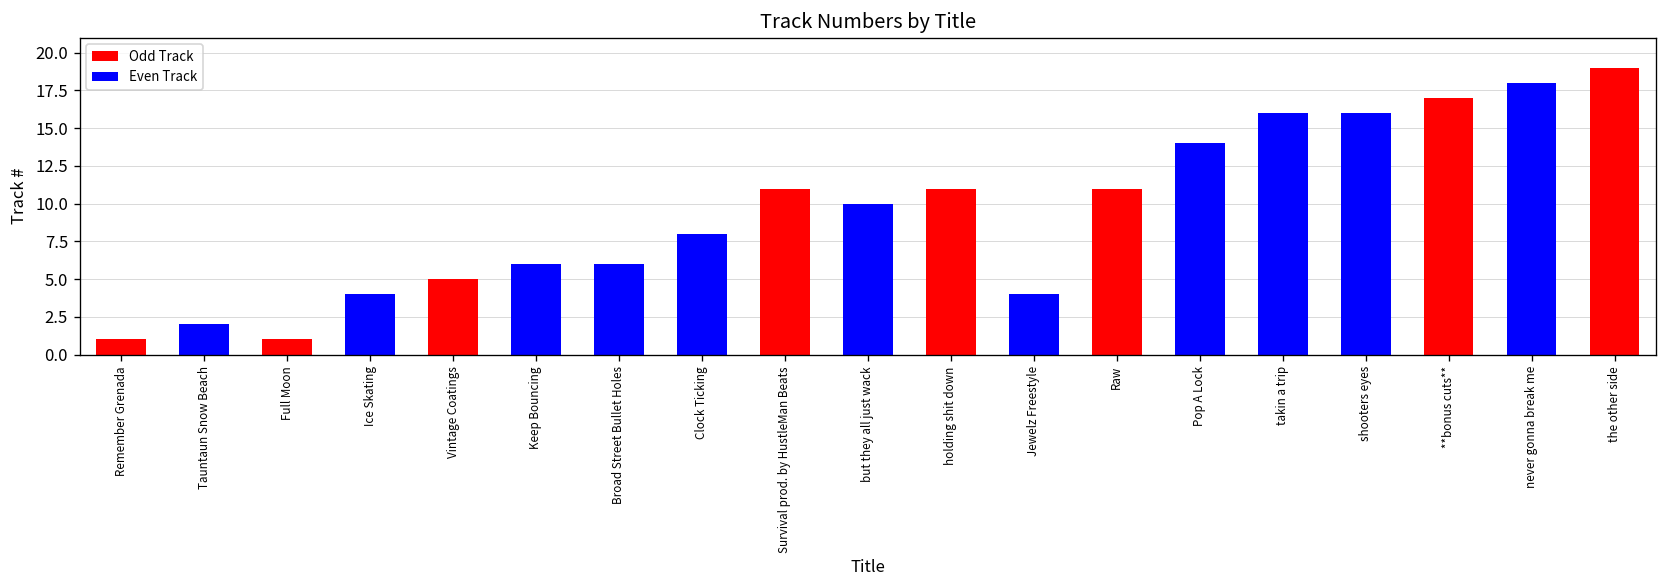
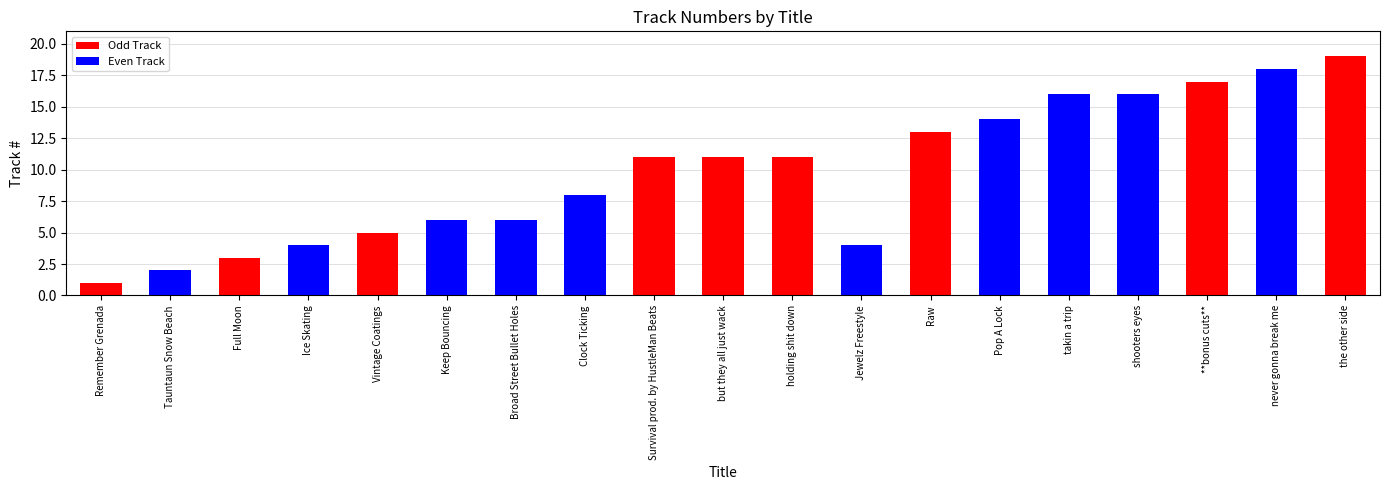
  {
    "Remember Grenada": 1,
    "Tauntaun Snow Beach": 2,
-   "Full Moon": 1,
+   "Full Moon": 3,
    "Ice Skating": 4,
    "Vintage Coatings": 5,
    "Keep Bouncing": 6,
    "Broad Street Bullet Holes": 6,
    "Clock Ticking": 8,
    "Survival prod. by HustleMan Beats": 11,
-   "but they all just wack": 10,
+   "but they all just wack": 11,
    "holding shit down": 11,
    "Jewelz Freestyle": 4,
-   "Raw": 11,
+   "Raw": 13,
    "Pop A Lock": 14,
    "takin a trip": 16,
    "shooters eyes": 16,
    "**bonus cuts**": 17,
    "never gonna break me": 18,
    "the other side": 19
  }
